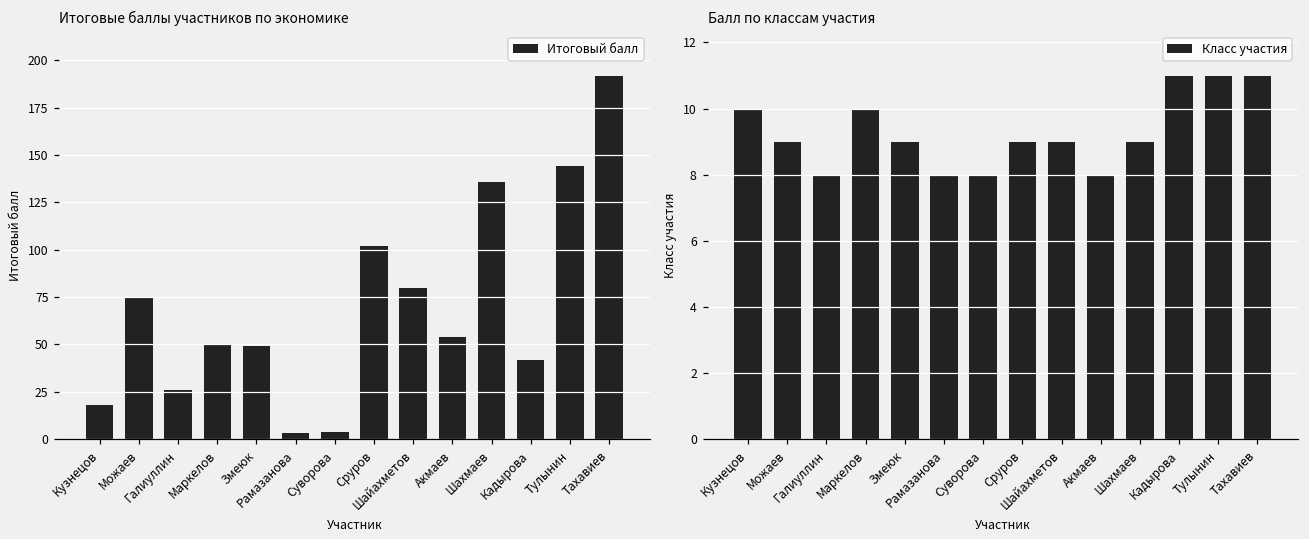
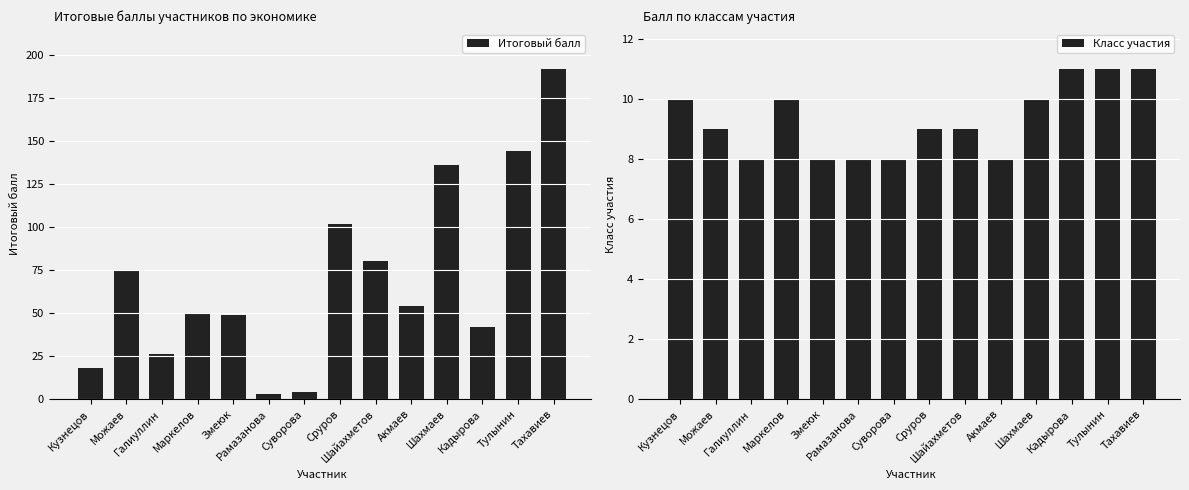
  {
    "Итоговые баллы участников по экономике": {
      "Кузнецов": 18,
      "Можаев": 75,
      "Галиуллин": 26,
      "Маркелов": 50,
      "Змеюк": 49,
      "Рамазанова": 3,
      "Суворова": 4,
      "Сруров": 102,
      "Шайахметов": 80,
      "Акмаев": 54,
      "Шахмаев": 136,
      "Кадырова": 42,
      "Тулынин": 144,
      "Тахавиев": 192
    },
    "Балл по классам участия": {
      "Кузнецов": 10,
      "Можаев": 9,
      "Галиуллин": 8,
      "Маркелов": 10,
-     "Змеюк": 9,
+     "Змеюк": 8,
      "Рамазанова": 8,
      "Суворова": 8,
      "Сруров": 9,
      "Шайахметов": 9,
      "Акмаев": 8,
-     "Шахмаев": 9,
+     "Шахмаев": 10,
      "Кадырова": 11,
      "Тулынин": 11,
      "Тахавиев": 11
    }
  }
